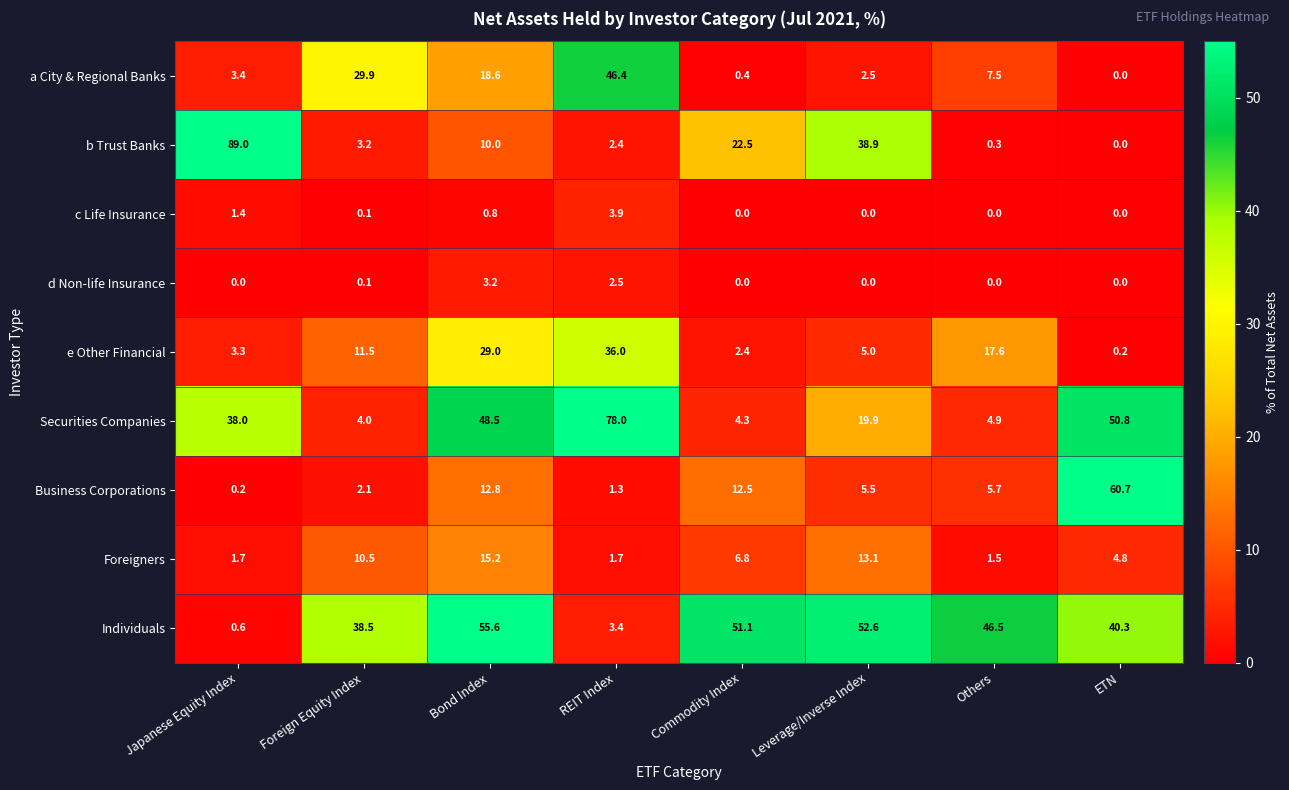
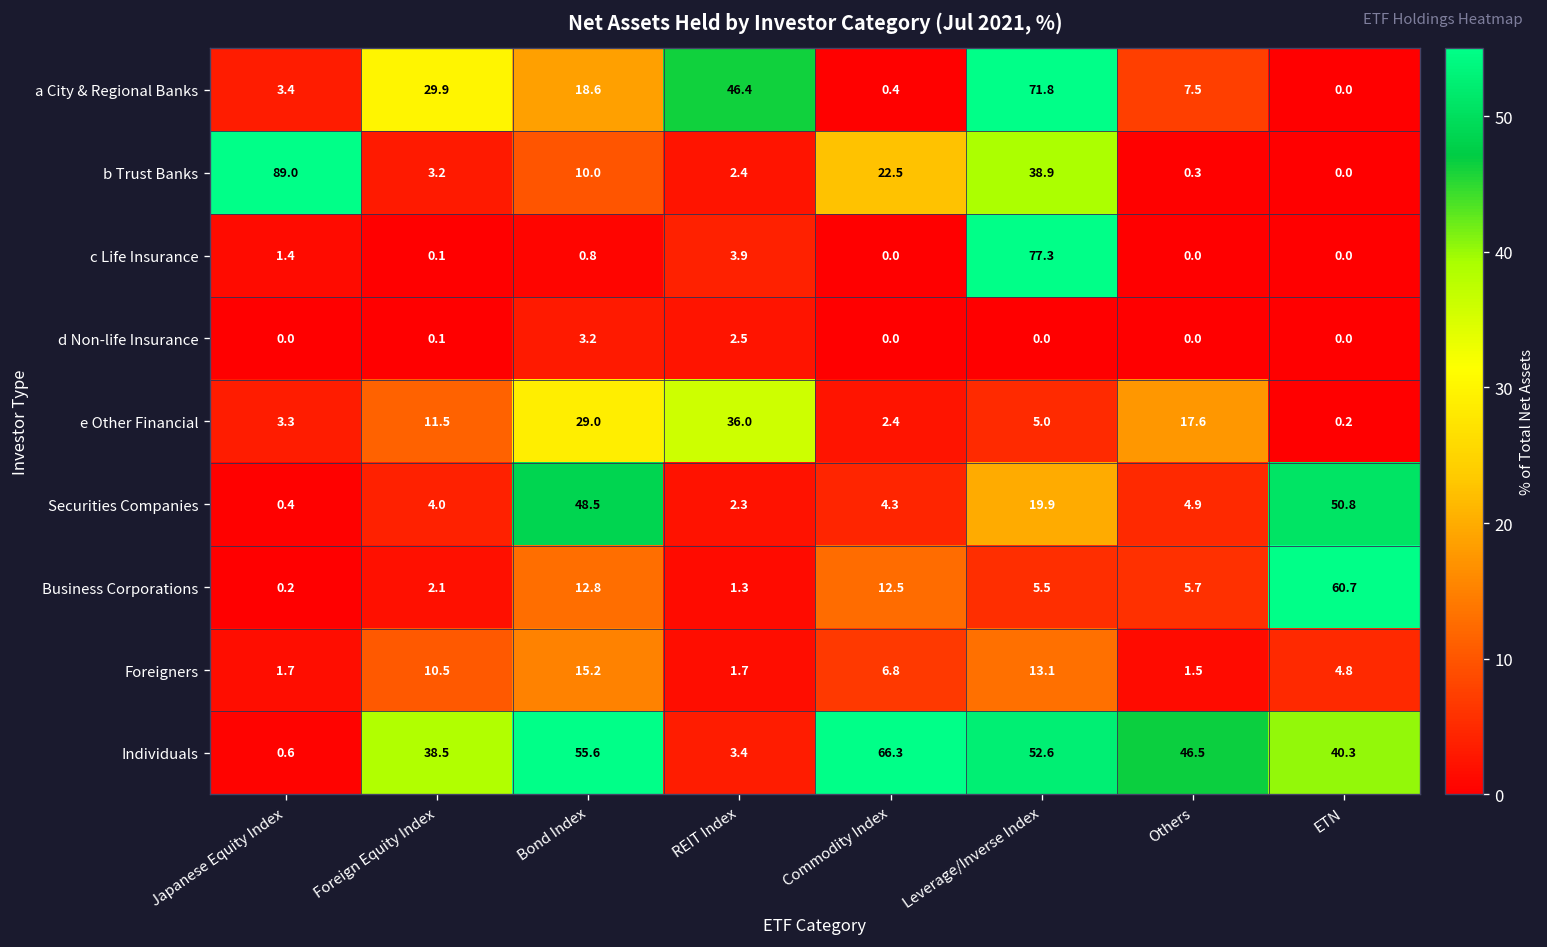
  {
    "a City & Regional Banks": {
      "Japanese Equity Index": 3.4,
      "Foreign Equity Index": 29.9,
      "Bond Index": 18.6,
      "REIT Index": 46.4,
      "Commodity Index": 0.4,
-     "Leverage/Inverse Index": 2.5,
+     "Leverage/Inverse Index": 71.8,
      "Others": 7.5,
      "ETN": 0.0
    },
    "b Trust Banks": {
      "Japanese Equity Index": 89.0,
      "Foreign Equity Index": 3.2,
      "Bond Index": 10.0,
      "REIT Index": 2.4,
      "Commodity Index": 22.5,
      "Leverage/Inverse Index": 38.9,
      "Others": 0.3,
      "ETN": 0.0
    },
    "c Life Insurance": {
      "Japanese Equity Index": 1.4,
      "Foreign Equity Index": 0.1,
      "Bond Index": 0.8,
      "REIT Index": 3.9,
      "Commodity Index": 0.0,
-     "Leverage/Inverse Index": 0.0,
+     "Leverage/Inverse Index": 77.3,
      "Others": 0.0,
      "ETN": 0.0
    },
    "d Non-life Insurance": {
      "Japanese Equity Index": 0.0,
      "Foreign Equity Index": 0.1,
      "Bond Index": 3.2,
      "REIT Index": 2.5,
      "Commodity Index": 0.0,
      "Leverage/Inverse Index": 0.0,
      "Others": 0.0,
      "ETN": 0.0
    },
    "e Other Financial": {
      "Japanese Equity Index": 3.3,
      "Foreign Equity Index": 11.5,
      "Bond Index": 29.0,
      "REIT Index": 36.0,
      "Commodity Index": 2.4,
      "Leverage/Inverse Index": 5.0,
      "Others": 17.6,
      "ETN": 0.2
    },
    "Securities Companies": {
-     "Japanese Equity Index": 38.0,
+     "Japanese Equity Index": 0.4,
      "Foreign Equity Index": 4.0,
      "Bond Index": 48.5,
-     "REIT Index": 78.0,
+     "REIT Index": 2.3,
      "Commodity Index": 4.3,
      "Leverage/Inverse Index": 19.9,
      "Others": 4.9,
      "ETN": 50.8
    },
    "Business Corporations": {
      "Japanese Equity Index": 0.2,
      "Foreign Equity Index": 2.1,
      "Bond Index": 12.8,
      "REIT Index": 1.3,
      "Commodity Index": 12.5,
      "Leverage/Inverse Index": 5.5,
      "Others": 5.7,
      "ETN": 60.7
    },
    "Foreigners": {
      "Japanese Equity Index": 1.7,
      "Foreign Equity Index": 10.5,
      "Bond Index": 15.2,
      "REIT Index": 1.7,
      "Commodity Index": 6.8,
      "Leverage/Inverse Index": 13.1,
      "Others": 1.5,
      "ETN": 4.8
    },
    "Individuals": {
      "Japanese Equity Index": 0.6,
      "Foreign Equity Index": 38.5,
      "Bond Index": 55.6,
      "REIT Index": 3.4,
-     "Commodity Index": 51.1,
+     "Commodity Index": 66.3,
      "Leverage/Inverse Index": 52.6,
      "Others": 46.5,
      "ETN": 40.3
    }
  }
